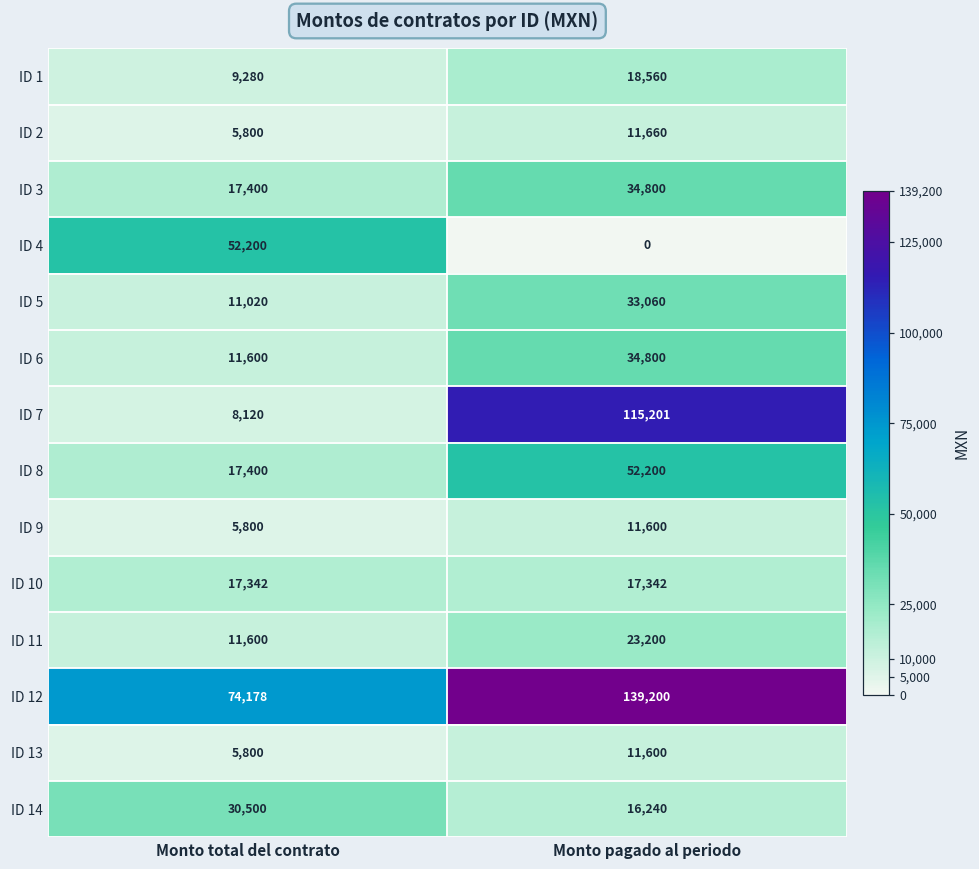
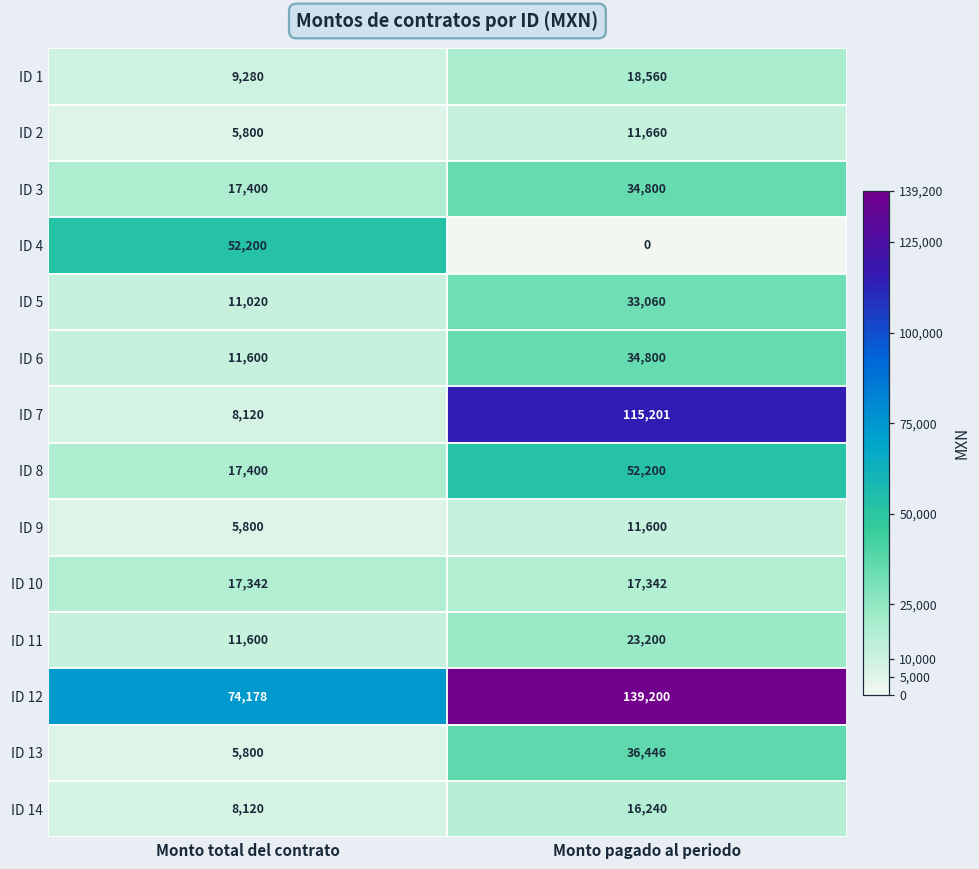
  {
    "ID 1": {
      "Monto total del contrato": "9,280",
      "Monto pagado al periodo": "18,560"
    },
    "ID 2": {
      "Monto total del contrato": "5,800",
      "Monto pagado al periodo": "11,660"
    },
    "ID 3": {
      "Monto total del contrato": "17,400",
      "Monto pagado al periodo": "34,800"
    },
    "ID 4": {
      "Monto total del contrato": "52,200",
      "Monto pagado al periodo": "0"
    },
    "ID 5": {
      "Monto total del contrato": "11,020",
      "Monto pagado al periodo": "33,060"
    },
    "ID 6": {
      "Monto total del contrato": "11,600",
      "Monto pagado al periodo": "34,800"
    },
    "ID 7": {
      "Monto total del contrato": "8,120",
      "Monto pagado al periodo": "115,201"
    },
    "ID 8": {
      "Monto total del contrato": "17,400",
      "Monto pagado al periodo": "52,200"
    },
    "ID 9": {
      "Monto total del contrato": "5,800",
      "Monto pagado al periodo": "11,600"
    },
    "ID 10": {
      "Monto total del contrato": "17,342",
      "Monto pagado al periodo": "17,342"
    },
    "ID 11": {
      "Monto total del contrato": "11,600",
      "Monto pagado al periodo": "23,200"
    },
    "ID 12": {
      "Monto total del contrato": "74,178",
      "Monto pagado al periodo": "139,200"
    },
    "ID 13": {
      "Monto total del contrato": "5,800",
-     "Monto pagado al periodo": "11,600"
+     "Monto pagado al periodo": "36,446"
    },
    "ID 14": {
-     "Monto total del contrato": "30,500",
+     "Monto total del contrato": "8,120",
      "Monto pagado al periodo": "16,240"
    }
  }
